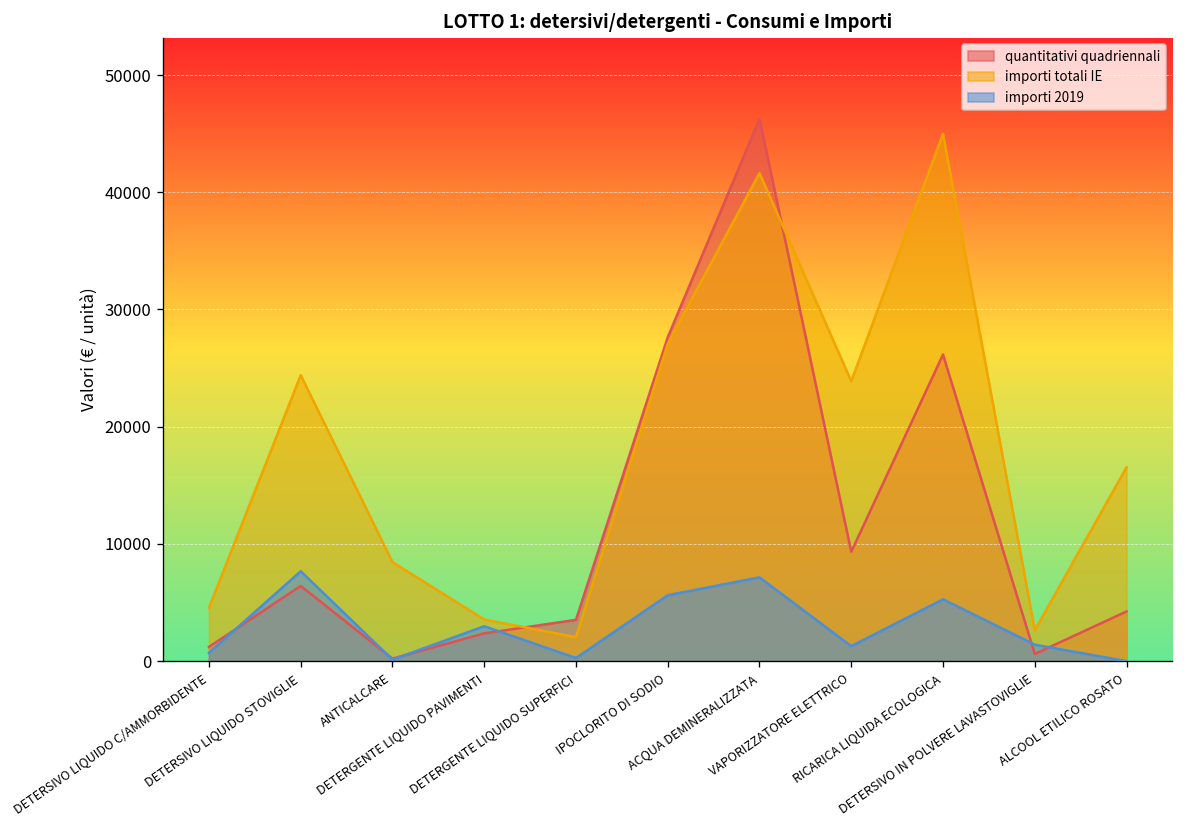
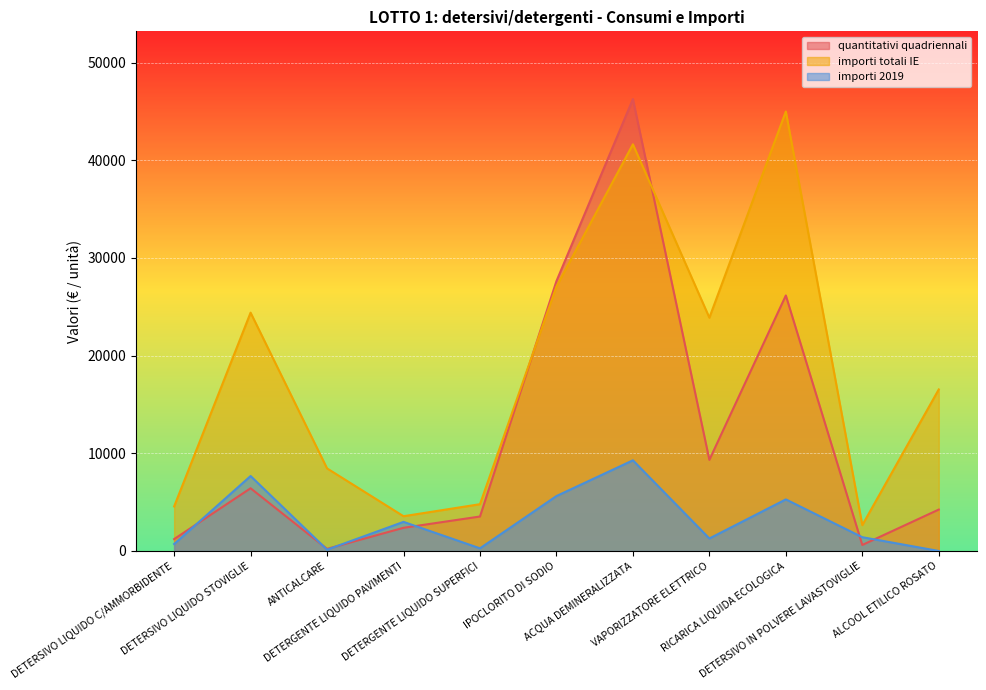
  {
    "quantitativi quadriennali": {
      "DETERSIVO LIQUIDO C/AMMORBIDENTE": 1000,
      "DETERSIVO LIQUIDO STOVIGLIE": 6000,
      "DETERGENTE LIQUIDO PAVIMENTI": 2000,
      "DETERGENTE LIQUIDO SUPERFICI": 4000,
      "IPOCLORITO DI SODIO": 28000,
      "ACQUA DEMINERALIZZATA": 46000,
      "VAPORIZZATORE ELETTRICO": 9000,
      "RICARICA LIQUIDA ECOLOGICA": 26000,
      "DETERSIVO IN POLVERE LAVASTOVIGLIE": 1000,
      "ALCOOL ETILICO ROSATO": 4000
    },
    "importi totali IE": {
      "DETERSIVO LIQUIDO C/AMMORBIDENTE": 5000,
      "DETERSIVO LIQUIDO STOVIGLIE": 24000,
      "ANTICALCARE": 8000,
      "DETERGENTE LIQUIDO PAVIMENTI": 4000,
-     "DETERGENTE LIQUIDO SUPERFICI": 2000,
+     "DETERGENTE LIQUIDO SUPERFICI": 5000,
      "IPOCLORITO DI SODIO": 27000,
      "ACQUA DEMINERALIZZATA": 42000,
      "VAPORIZZATORE ELETTRICO": 24000,
      "RICARICA LIQUIDA ECOLOGICA": 45000,
      "DETERSIVO IN POLVERE LAVASTOVIGLIE": 3000,
      "ALCOOL ETILICO ROSATO": 17000
    },
    "importi 2019": {
      "DETERSIVO LIQUIDO C/AMMORBIDENTE": 1000,
      "DETERSIVO LIQUIDO STOVIGLIE": 8000,
      "DETERGENTE LIQUIDO PAVIMENTI": 3000,
      "DETERGENTE LIQUIDO SUPERFICI": 0,
      "IPOCLORITO DI SODIO": 6000,
-     "ACQUA DEMINERALIZZATA": 7000,
+     "ACQUA DEMINERALIZZATA": 9000,
      "VAPORIZZATORE ELETTRICO": 1000,
      "RICARICA LIQUIDA ECOLOGICA": 5000,
      "DETERSIVO IN POLVERE LAVASTOVIGLIE": 1000,
      "ALCOOL ETILICO ROSATO": 0
    }
  }
